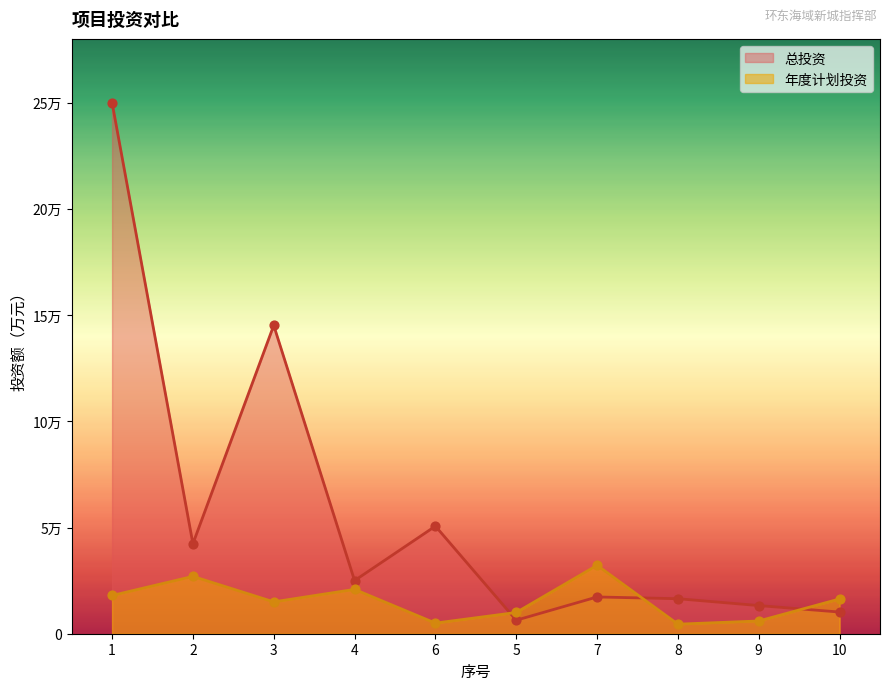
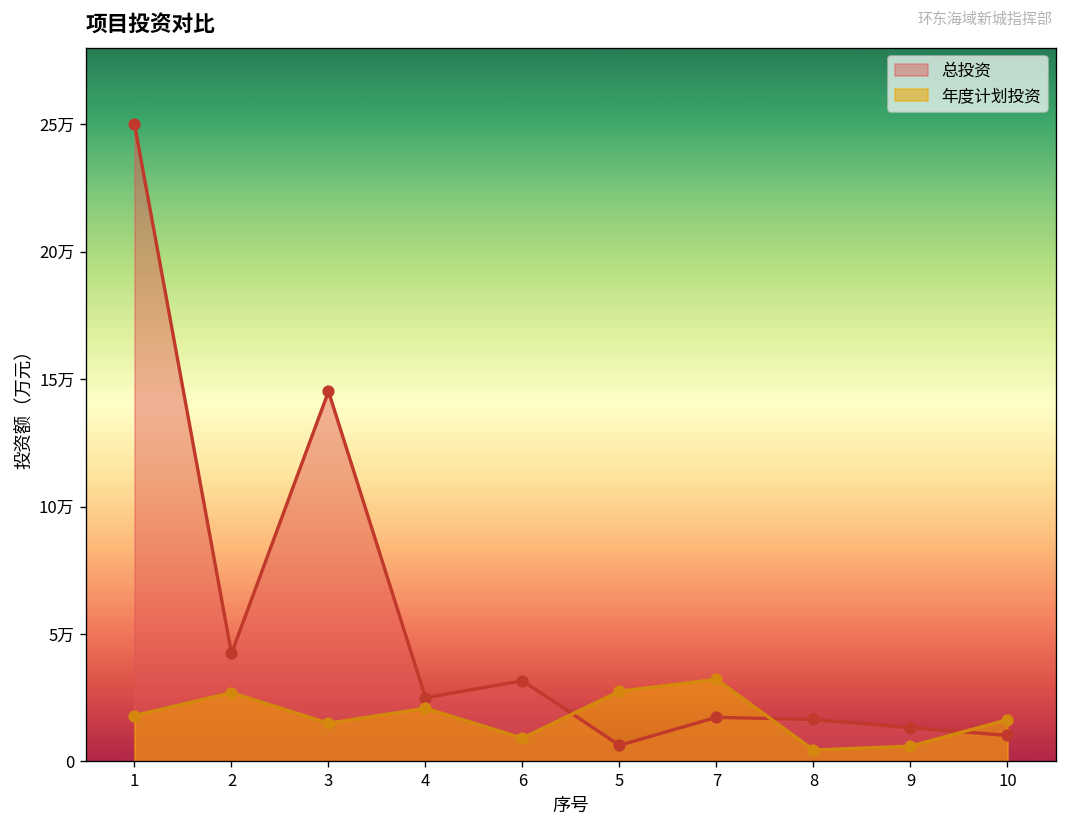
  {
    "总投资": {
      "1": "25.0万",
      "2": "4.2万",
      "3": "14.5万",
      "4": "2.5万",
-     "6": "5.1万",
+     "6": "3.2万",
      "5": "0.6万",
      "7": "1.7万",
      "8": "1.6万",
      "9": "1.3万",
      "10": "1.0万"
    },
    "年度计划投资": {
      "1": "1.8万",
      "2": "2.7万",
      "3": "1.5万",
      "4": "2.1万",
-     "6": "0.5万",
-     "5": "1.0万",
+     "6": "0.9万",
+     "5": "2.8万",
      "7": "3.2万",
      "8": "0.5万",
      "9": "0.6万",
      "10": "1.6万"
    }
  }
